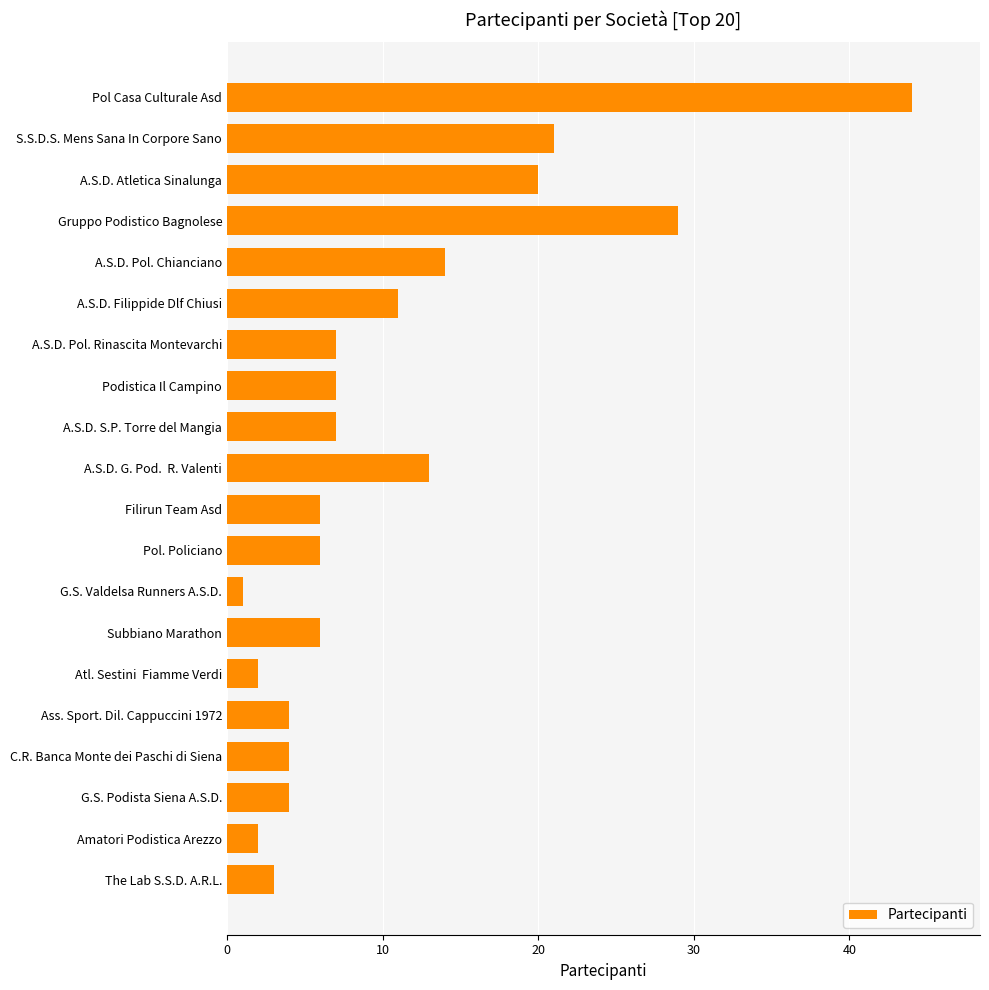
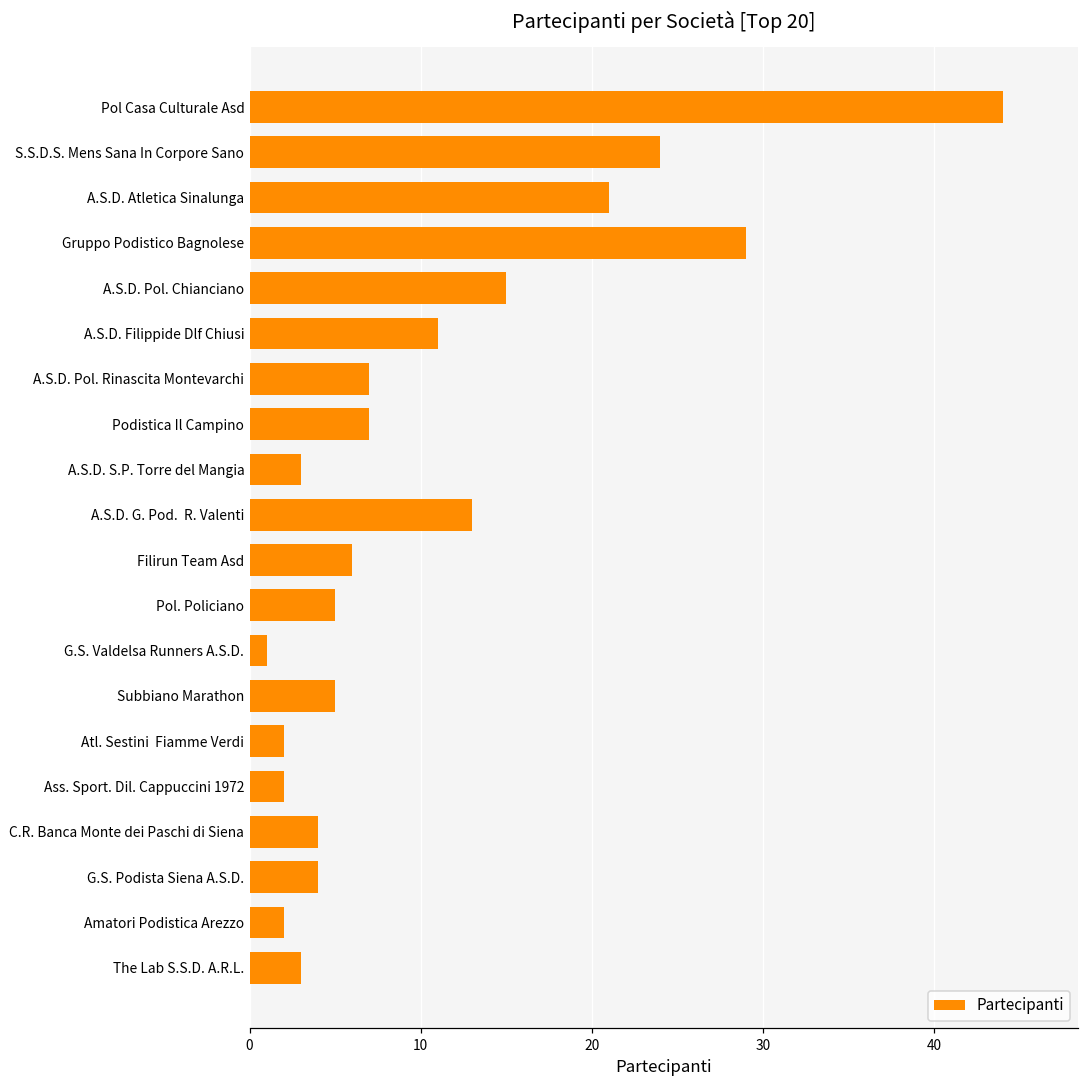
  {
    "Pol Casa Culturale Asd": 44,
-   "S.S.D.S. Mens Sana In Corpore Sano": 21,
-   "A.S.D. Atletica Sinalunga": 20,
+   "S.S.D.S. Mens Sana In Corpore Sano": 24,
+   "A.S.D. Atletica Sinalunga": 21,
    "Gruppo Podistico Bagnolese": 29,
-   "A.S.D. Pol. Chianciano": 14,
+   "A.S.D. Pol. Chianciano": 15,
    "A.S.D. Filippide Dlf Chiusi": 11,
    "A.S.D. Pol. Rinascita Montevarchi": 7,
    "Podistica Il Campino": 7,
-   "A.S.D. S.P. Torre del Mangia": 7,
+   "A.S.D. S.P. Torre del Mangia": 3,
    "A.S.D. G. Pod. R. Valenti": 13,
    "Filirun Team Asd": 6,
-   "Pol. Policiano": 6,
+   "Pol. Policiano": 5,
    "G.S. Valdelsa Runners A.S.D.": 1,
-   "Subbiano Marathon": 6,
+   "Subbiano Marathon": 5,
    "Atl. Sestini Fiamme Verdi": 2,
-   "Ass. Sport. Dil. Cappuccini 1972": 4,
+   "Ass. Sport. Dil. Cappuccini 1972": 2,
    "C.R. Banca Monte dei Paschi di Siena": 4,
    "G.S. Podista Siena A.S.D.": 4,
    "Amatori Podistica Arezzo": 2,
    "The Lab S.S.D. A.R.L.": 3
  }
